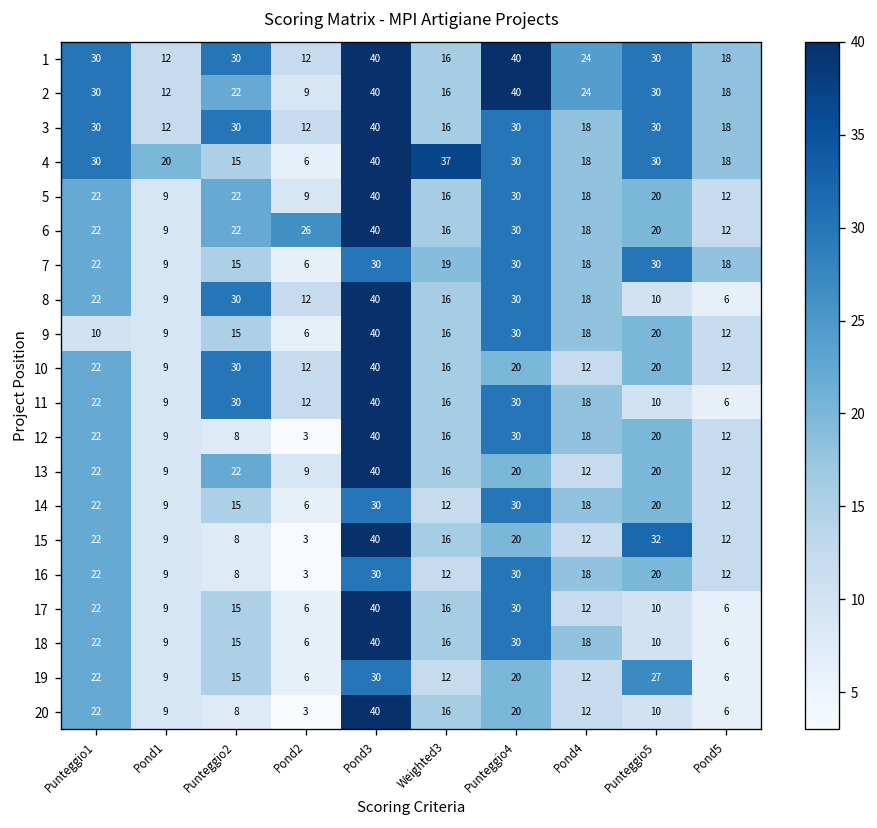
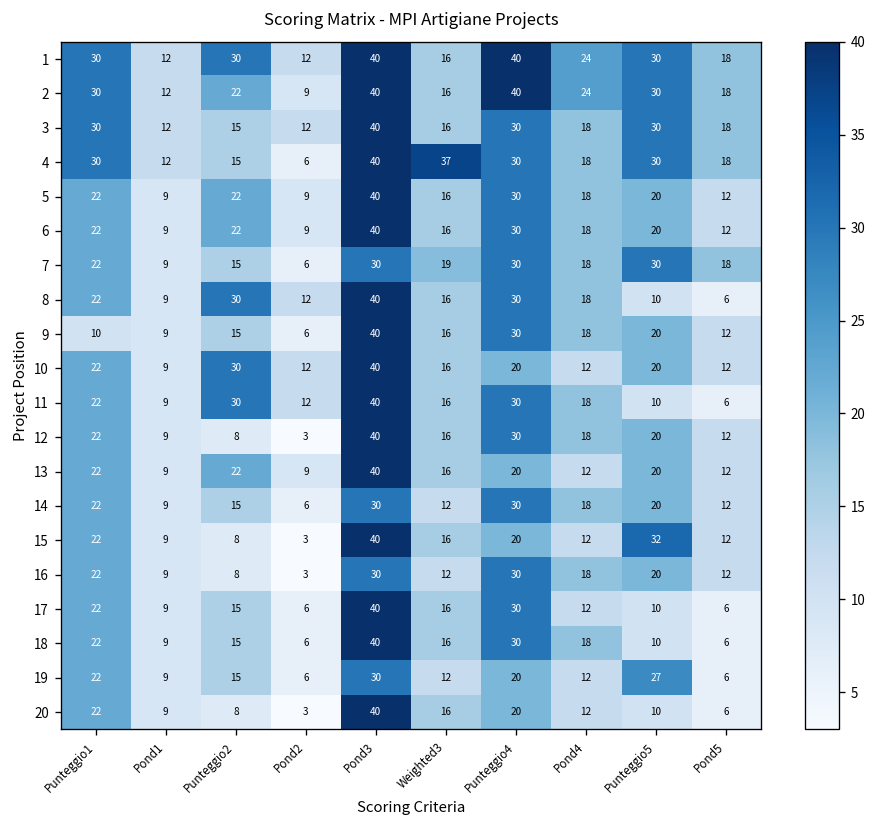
  {
    "1": {
      "Punteggio1": 30,
      "Pond1": 12,
      "Punteggio2": 30,
      "Pond2": 12,
      "Pond3": 40,
      "Weighted3": 16,
      "Punteggio4": 40,
      "Pond4": 24,
      "Punteggio5": 30,
      "Pond5": 18
    },
    "2": {
      "Punteggio1": 30,
      "Pond1": 12,
      "Punteggio2": 22,
      "Pond2": 9,
      "Pond3": 40,
      "Weighted3": 16,
      "Punteggio4": 40,
      "Pond4": 24,
      "Punteggio5": 30,
      "Pond5": 18
    },
    "3": {
      "Punteggio1": 30,
      "Pond1": 12,
-     "Punteggio2": 30,
+     "Punteggio2": 15,
      "Pond2": 12,
      "Pond3": 40,
      "Weighted3": 16,
      "Punteggio4": 30,
      "Pond4": 18,
      "Punteggio5": 30,
      "Pond5": 18
    },
    "4": {
      "Punteggio1": 30,
-     "Pond1": 20,
+     "Pond1": 12,
      "Punteggio2": 15,
      "Pond2": 6,
      "Pond3": 40,
      "Weighted3": 37,
      "Punteggio4": 30,
      "Pond4": 18,
      "Punteggio5": 30,
      "Pond5": 18
    },
    "5": {
      "Punteggio1": 22,
      "Pond1": 9,
      "Punteggio2": 22,
      "Pond2": 9,
      "Pond3": 40,
      "Weighted3": 16,
      "Punteggio4": 30,
      "Pond4": 18,
      "Punteggio5": 20,
      "Pond5": 12
    },
    "6": {
      "Punteggio1": 22,
      "Pond1": 9,
      "Punteggio2": 22,
-     "Pond2": 26,
+     "Pond2": 9,
      "Pond3": 40,
      "Weighted3": 16,
      "Punteggio4": 30,
      "Pond4": 18,
      "Punteggio5": 20,
      "Pond5": 12
    },
    "7": {
      "Punteggio1": 22,
      "Pond1": 9,
      "Punteggio2": 15,
      "Pond2": 6,
      "Pond3": 30,
      "Weighted3": 19,
      "Punteggio4": 30,
      "Pond4": 18,
      "Punteggio5": 30,
      "Pond5": 18
    },
    "8": {
      "Punteggio1": 22,
      "Pond1": 9,
      "Punteggio2": 30,
      "Pond2": 12,
      "Pond3": 40,
      "Weighted3": 16,
      "Punteggio4": 30,
      "Pond4": 18,
      "Punteggio5": 10,
      "Pond5": 6
    },
    "9": {
      "Punteggio1": 10,
      "Pond1": 9,
      "Punteggio2": 15,
      "Pond2": 6,
      "Pond3": 40,
      "Weighted3": 16,
      "Punteggio4": 30,
      "Pond4": 18,
      "Punteggio5": 20,
      "Pond5": 12
    },
    "10": {
      "Punteggio1": 22,
      "Pond1": 9,
      "Punteggio2": 30,
      "Pond2": 12,
      "Pond3": 40,
      "Weighted3": 16,
      "Punteggio4": 20,
      "Pond4": 12,
      "Punteggio5": 20,
      "Pond5": 12
    },
    "11": {
      "Punteggio1": 22,
      "Pond1": 9,
      "Punteggio2": 30,
      "Pond2": 12,
      "Pond3": 40,
      "Weighted3": 16,
      "Punteggio4": 30,
      "Pond4": 18,
      "Punteggio5": 10,
      "Pond5": 6
    },
    "12": {
      "Punteggio1": 22,
      "Pond1": 9,
      "Punteggio2": 8,
      "Pond2": 3,
      "Pond3": 40,
      "Weighted3": 16,
      "Punteggio4": 30,
      "Pond4": 18,
      "Punteggio5": 20,
      "Pond5": 12
    },
    "13": {
      "Punteggio1": 22,
      "Pond1": 9,
      "Punteggio2": 22,
      "Pond2": 9,
      "Pond3": 40,
      "Weighted3": 16,
      "Punteggio4": 20,
      "Pond4": 12,
      "Punteggio5": 20,
      "Pond5": 12
    },
    "14": {
      "Punteggio1": 22,
      "Pond1": 9,
      "Punteggio2": 15,
      "Pond2": 6,
      "Pond3": 30,
      "Weighted3": 12,
      "Punteggio4": 30,
      "Pond4": 18,
      "Punteggio5": 20,
      "Pond5": 12
    },
    "15": {
      "Punteggio1": 22,
      "Pond1": 9,
      "Punteggio2": 8,
      "Pond2": 3,
      "Pond3": 40,
      "Weighted3": 16,
      "Punteggio4": 20,
      "Pond4": 12,
      "Punteggio5": 32,
      "Pond5": 12
    },
    "16": {
      "Punteggio1": 22,
      "Pond1": 9,
      "Punteggio2": 8,
      "Pond2": 3,
      "Pond3": 30,
      "Weighted3": 12,
      "Punteggio4": 30,
      "Pond4": 18,
      "Punteggio5": 20,
      "Pond5": 12
    },
    "17": {
      "Punteggio1": 22,
      "Pond1": 9,
      "Punteggio2": 15,
      "Pond2": 6,
      "Pond3": 40,
      "Weighted3": 16,
      "Punteggio4": 30,
      "Pond4": 12,
      "Punteggio5": 10,
      "Pond5": 6
    },
    "18": {
      "Punteggio1": 22,
      "Pond1": 9,
      "Punteggio2": 15,
      "Pond2": 6,
      "Pond3": 40,
      "Weighted3": 16,
      "Punteggio4": 30,
      "Pond4": 18,
      "Punteggio5": 10,
      "Pond5": 6
    },
    "19": {
      "Punteggio1": 22,
      "Pond1": 9,
      "Punteggio2": 15,
      "Pond2": 6,
      "Pond3": 30,
      "Weighted3": 12,
      "Punteggio4": 20,
      "Pond4": 12,
      "Punteggio5": 27,
      "Pond5": 6
    },
    "20": {
      "Punteggio1": 22,
      "Pond1": 9,
      "Punteggio2": 8,
      "Pond2": 3,
      "Pond3": 40,
      "Weighted3": 16,
      "Punteggio4": 20,
      "Pond4": 12,
      "Punteggio5": 10,
      "Pond5": 6
    }
  }
